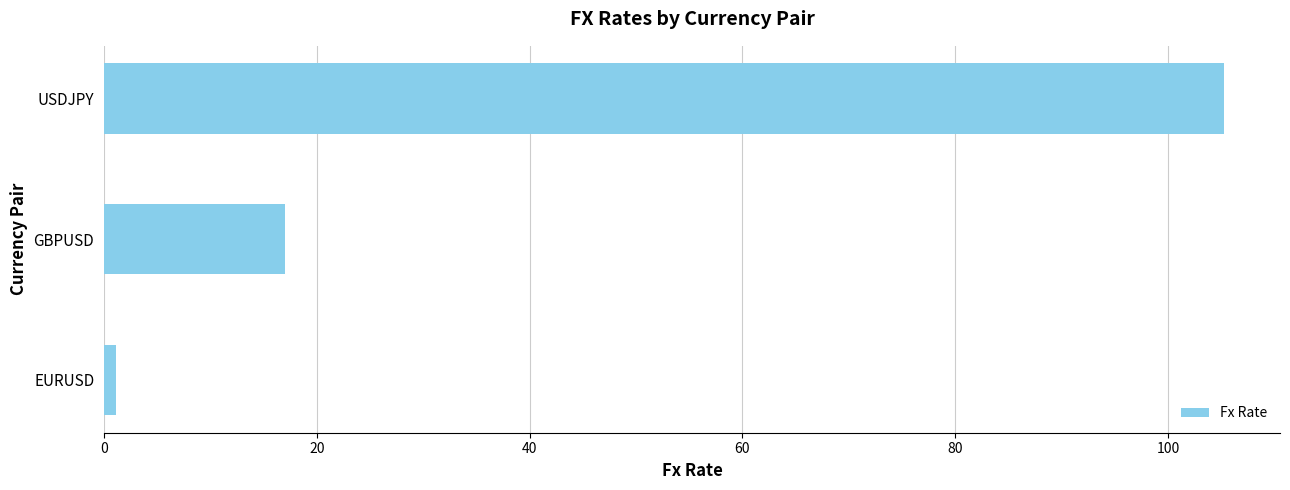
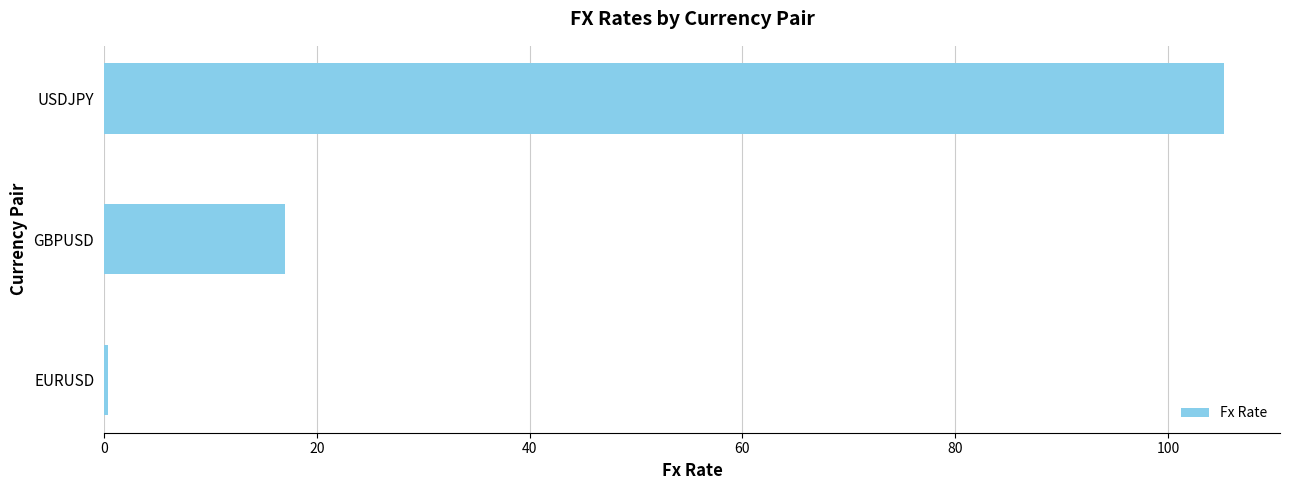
  {
    "USDJPY": 105.3,
    "GBPUSD": 17.0,
-   "EURUSD": 1.2
+   "EURUSD": 0.4
  }
